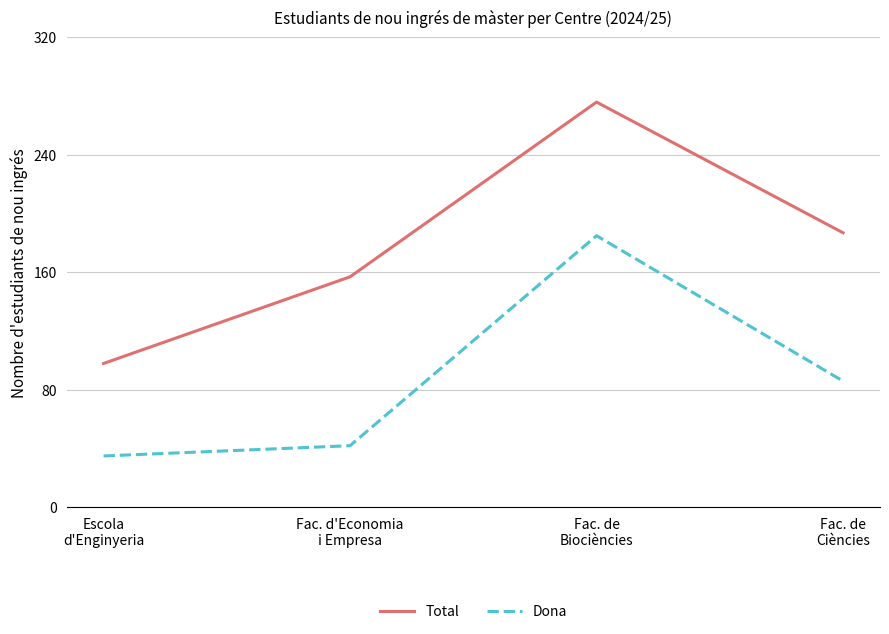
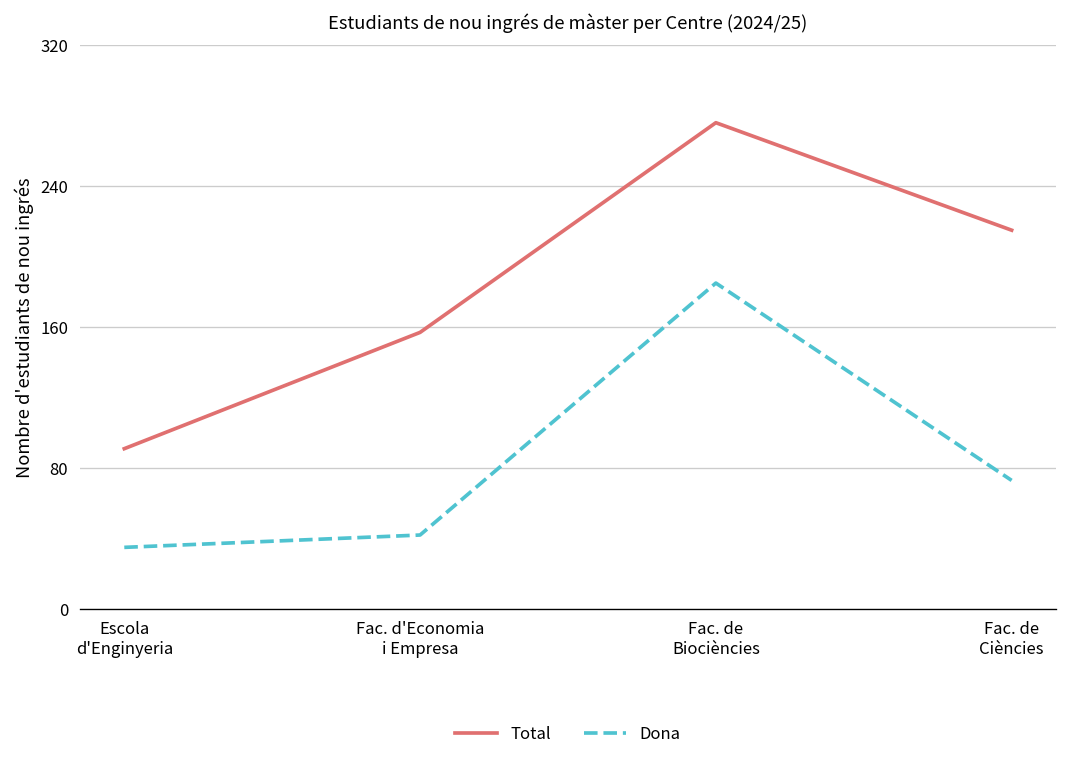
  {
    "Total": {
-     "Escola d'Enginyeria": 98,
+     "Escola d'Enginyeria": 91,
      "Fac. d'Economia i Empresa": 157,
      "Fac. de Biociències": 276,
-     "Fac. de Ciències": 187
+     "Fac. de Ciències": 215
    },
    "Dona": {
      "Escola d'Enginyeria": 35,
      "Fac. d'Economia i Empresa": 42,
      "Fac. de Biociències": 185,
-     "Fac. de Ciències": 86
+     "Fac. de Ciències": 73
    }
  }
